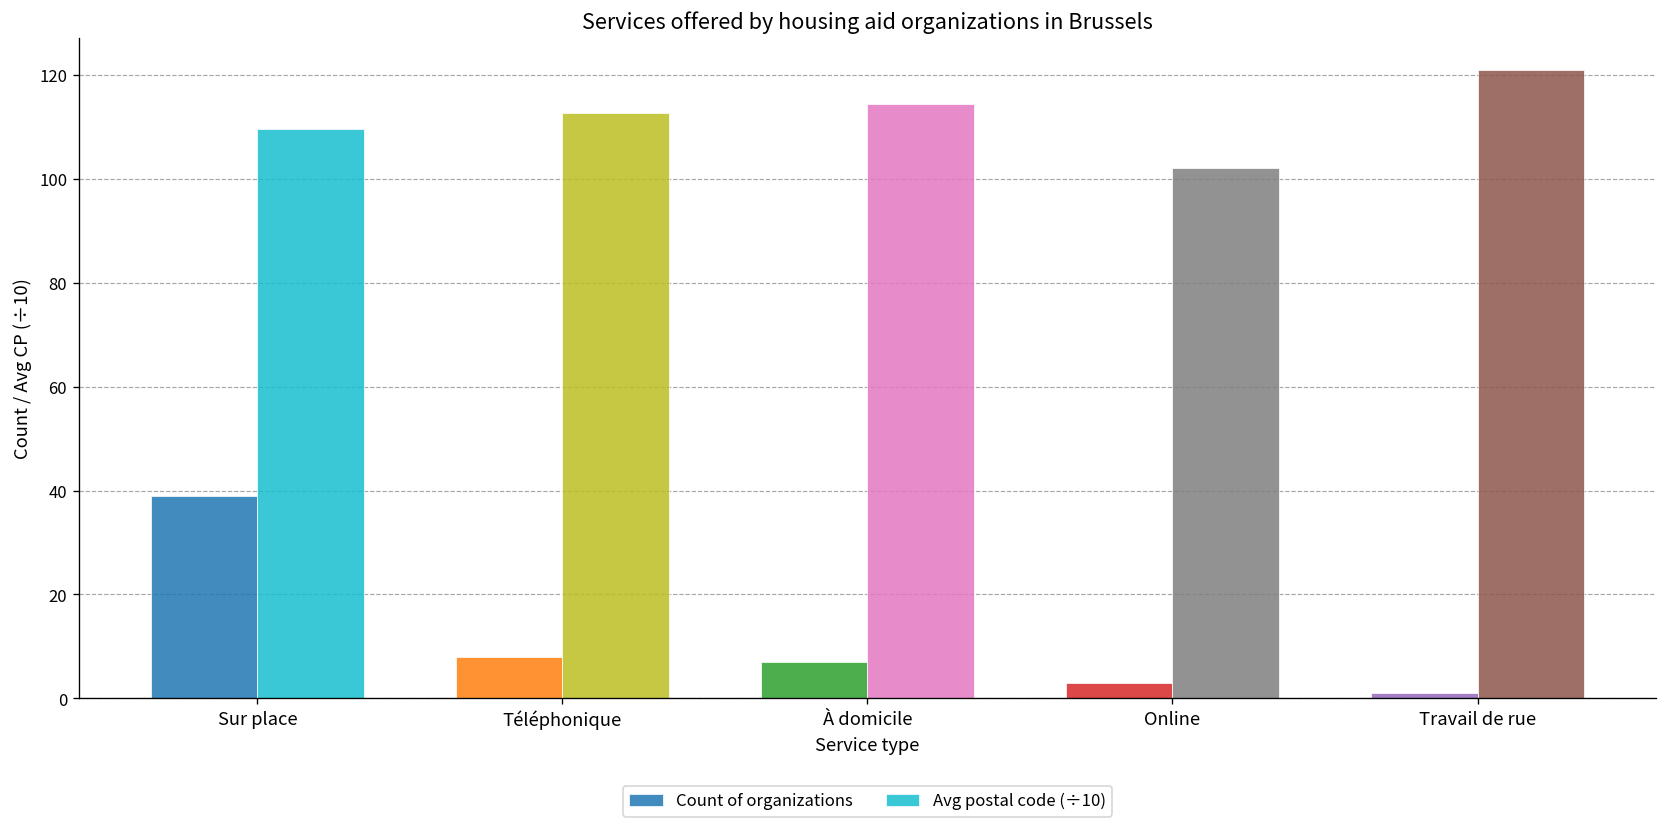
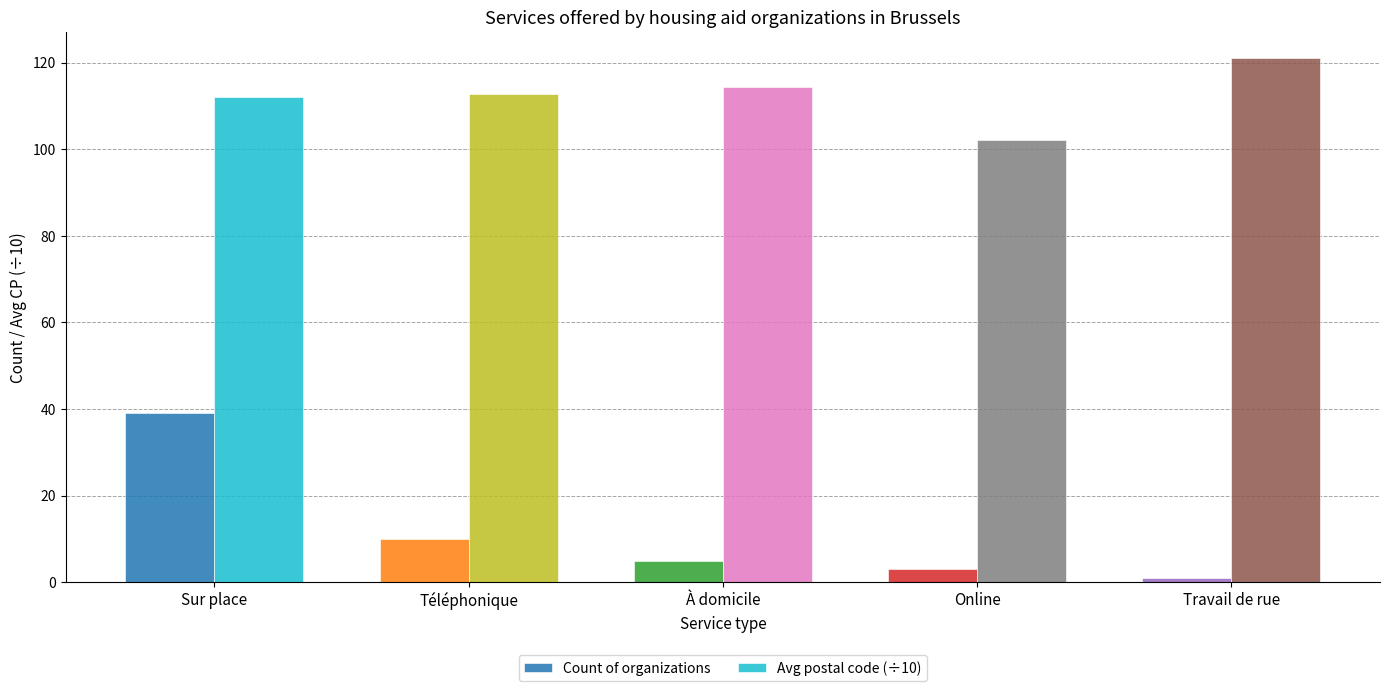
  {
    "Count of organizations": {
      "Sur place": 39,
-     "Téléphonique": 8,
-     "À domicile": 7,
+     "Téléphonique": 10,
+     "À domicile": 5,
      "Online": 3,
      "Travail de rue": 1
    },
    "Avg postal code (÷10)": {
-     "Sur place": 110,
+     "Sur place": 112,
      "Téléphonique": 113,
      "À domicile": 114,
      "Online": 102,
      "Travail de rue": 121
    }
  }
